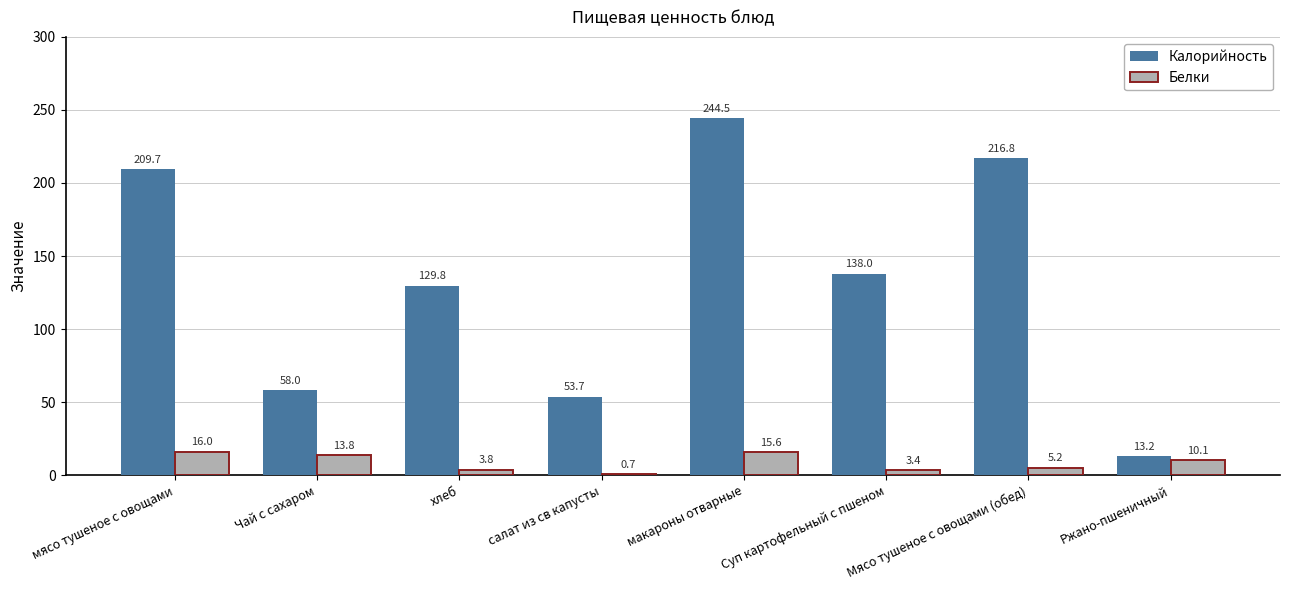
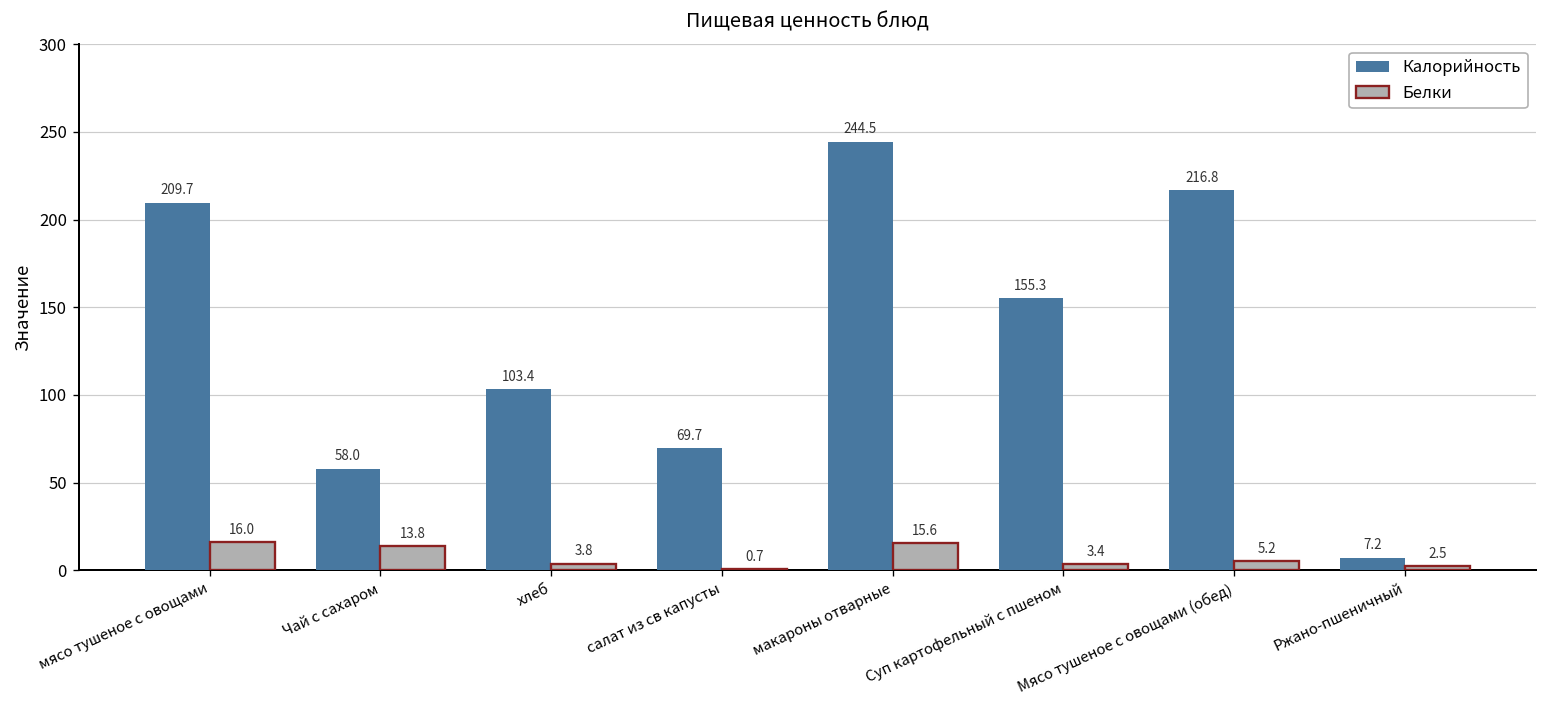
  {
    "Калорийность": {
      "мясо тушеное с овощами": 209.7,
      "Чай с сахаром": 58.0,
-     "хлеб": 129.8,
-     "салат из св капусты": 53.7,
+     "хлеб": 103.4,
+     "салат из св капусты": 69.7,
      "макароны отварные": 244.5,
-     "Суп картофельный с пшеном": 138.0,
+     "Суп картофельный с пшеном": 155.3,
      "Мясо тушеное с овощами (обед)": 216.8,
-     "Ржано-пшеничный": 13.2
+     "Ржано-пшеничный": 7.2
    },
    "Белки": {
      "мясо тушеное с овощами": 16.0,
      "Чай с сахаром": 13.8,
      "хлеб": 3.8,
      "салат из св капусты": 0.7,
      "макароны отварные": 15.6,
      "Суп картофельный с пшеном": 3.4,
      "Мясо тушеное с овощами (обед)": 5.2,
-     "Ржано-пшеничный": 10.1
+     "Ржано-пшеничный": 2.5
    }
  }
